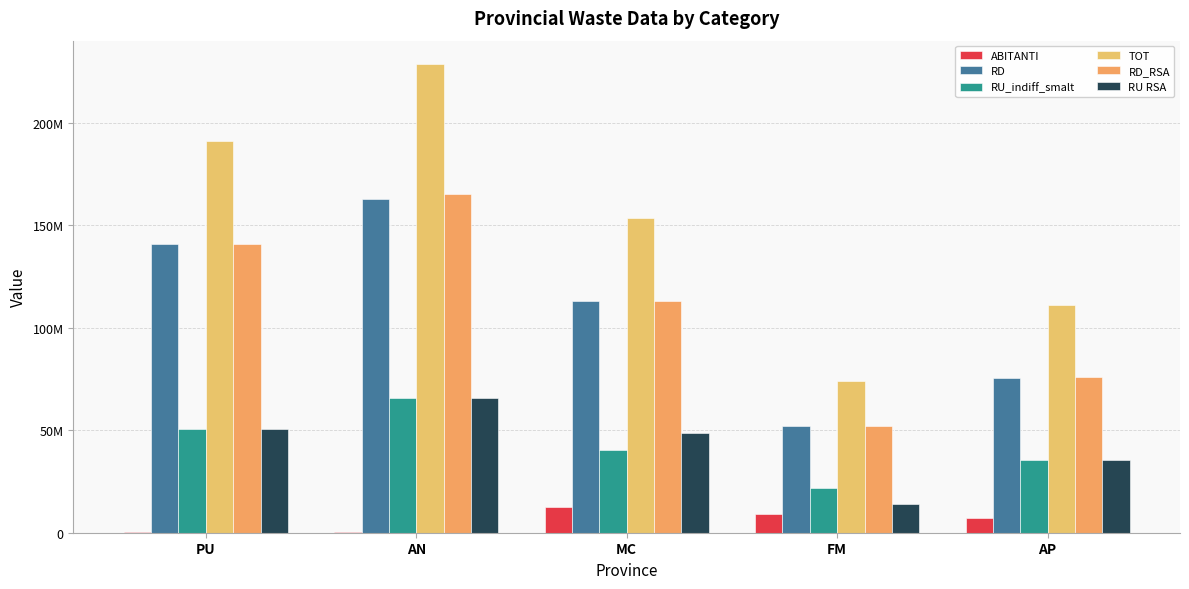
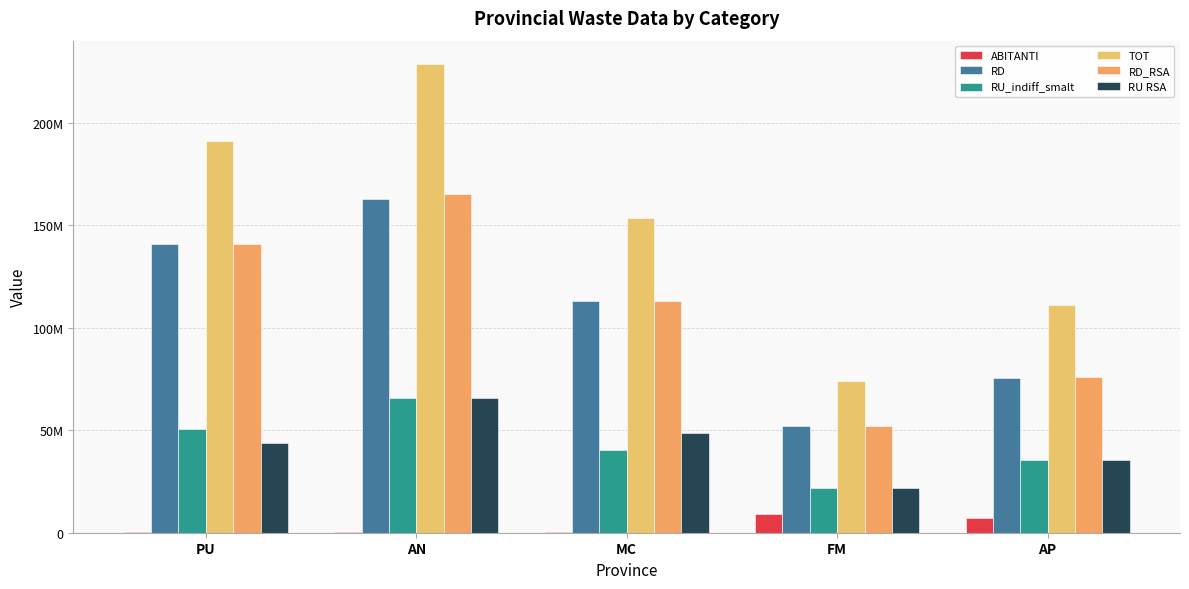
  {
    "ABITANTI": {
-     "MC": 13000000,
+     "MC": 0,
      "FM": 9000000,
      "AP": 7000000
    },
    "RU RSA": {
-     "PU": 50000000,
+     "PU": 44000000,
      "AN": 66000000,
      "MC": 48000000,
-     "FM": 14000000,
+     "FM": 22000000,
      "AP": 35000000
    }
  }
